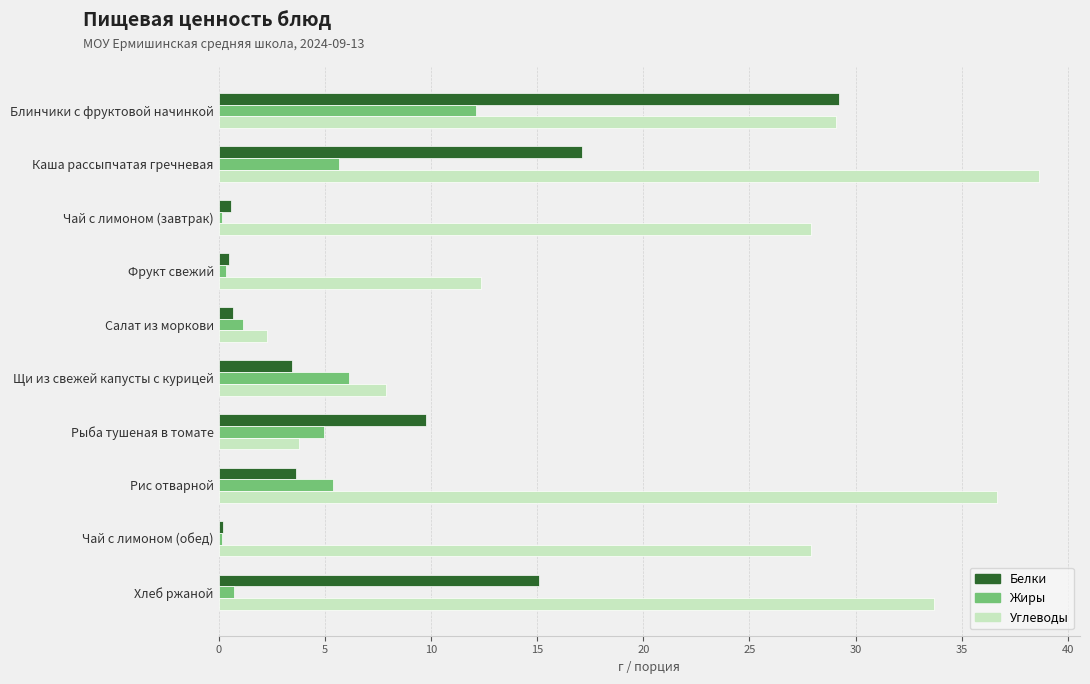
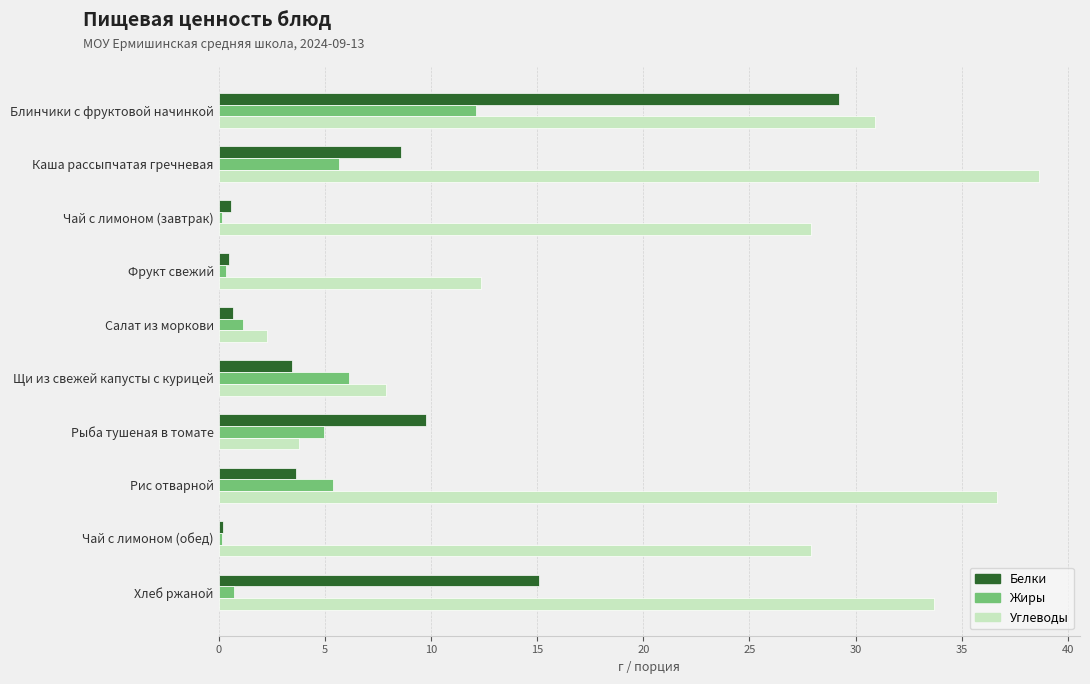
  {
    "Белки": {
      "Блинчики с фруктовой начинкой": 29.2,
-     "Каша рассыпчатая гречневая": 17.1,
+     "Каша рассыпчатая гречневая": 8.6,
      "Чай с лимоном (завтрак)": 0.6,
      "Фрукт свежий": 0.5,
      "Салат из моркови": 0.7,
      "Щи из свежей капусты с курицей": 3.5,
      "Рыба тушеная в томате": 9.8,
      "Рис отварной": 3.7,
      "Чай с лимоном (обед)": 0.2,
      "Хлеб ржаной": 15.1
    },
    "Жиры": {
      "Блинчики с фруктовой начинкой": 12.1,
      "Каша рассыпчатая гречневая": 5.7,
      "Чай с лимоном (завтрак)": 0.2,
      "Фрукт свежий": 0.4,
      "Салат из моркови": 1.1,
      "Щи из свежей капусты с курицей": 6.2,
      "Рыба тушеная в томате": 5.0,
      "Рис отварной": 5.4,
      "Чай с лимоном (обед)": 0.2,
      "Хлеб ржаной": 0.7
    },
    "Углеводы": {
-     "Блинчики с фруктовой начинкой": 29.1,
+     "Блинчики с фруктовой начинкой": 30.9,
      "Каша рассыпчатая гречневая": 38.6,
      "Чай с лимоном (завтрак)": 27.9,
      "Фрукт свежий": 12.4,
      "Салат из моркови": 2.3,
      "Щи из свежей капусты с курицей": 7.9,
      "Рыба тушеная в томате": 3.8,
      "Рис отварной": 36.7,
      "Чай с лимоном (обед)": 27.9,
      "Хлеб ржаной": 33.7
    }
  }
